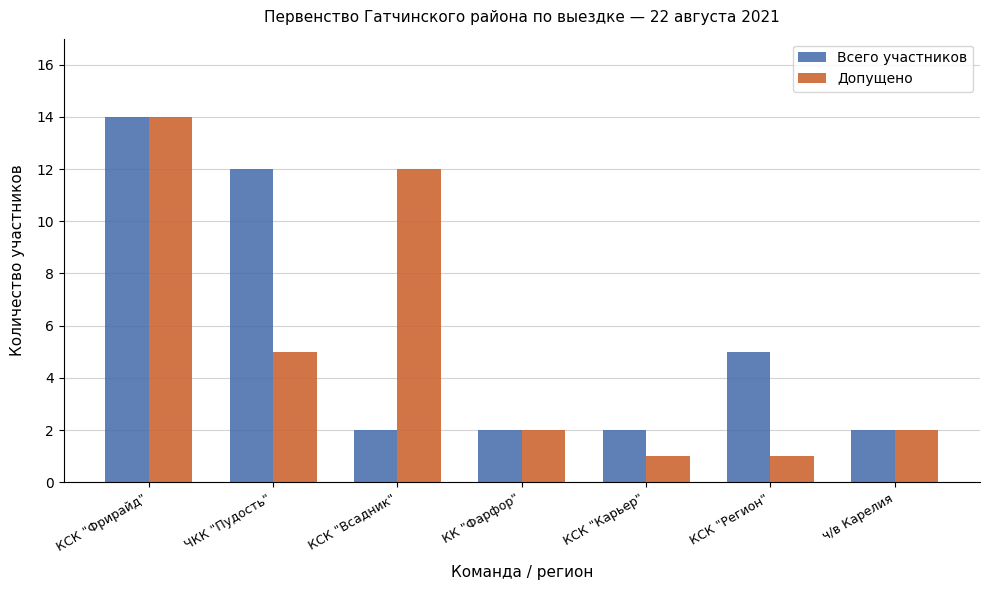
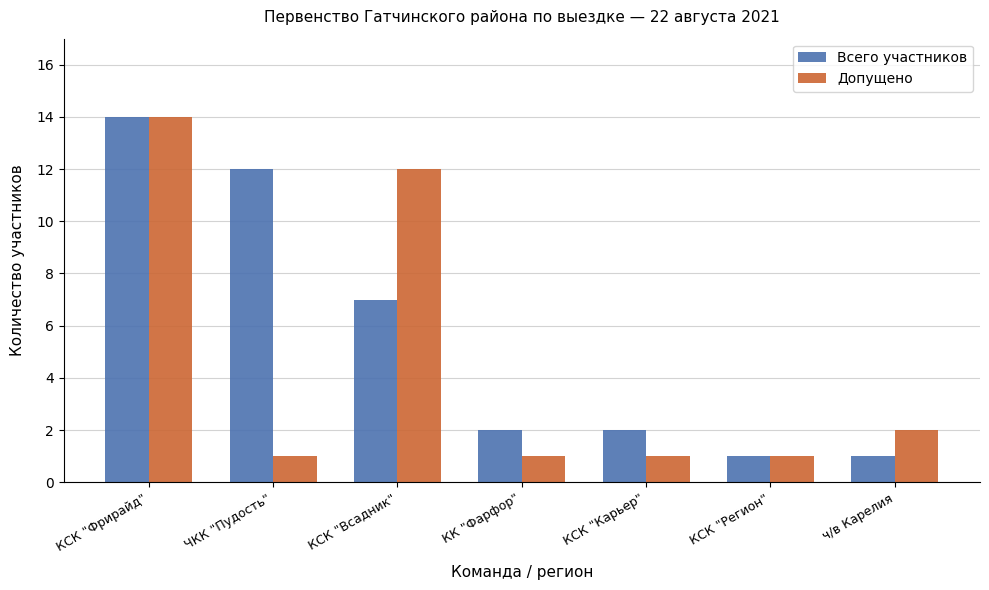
  {
    "Всего участников": {
      "КСК \"Фрирайд\"": 14,
      "ЧКК \"Пудость\"": 12,
-     "КСК \"Всадник\"": 2,
+     "КСК \"Всадник\"": 7,
      "КК \"Фарфор\"": 2,
      "КСК \"Карьер\"": 2,
-     "КСК \"Регион\"": 5,
-     "ч/в Карелия": 2
+     "КСК \"Регион\"": 1,
+     "ч/в Карелия": 1
    },
    "Допущено": {
      "КСК \"Фрирайд\"": 14,
-     "ЧКК \"Пудость\"": 5,
+     "ЧКК \"Пудость\"": 1,
      "КСК \"Всадник\"": 12,
-     "КК \"Фарфор\"": 2,
+     "КК \"Фарфор\"": 1,
      "КСК \"Карьер\"": 1,
      "КСК \"Регион\"": 1,
      "ч/в Карелия": 2
    }
  }
